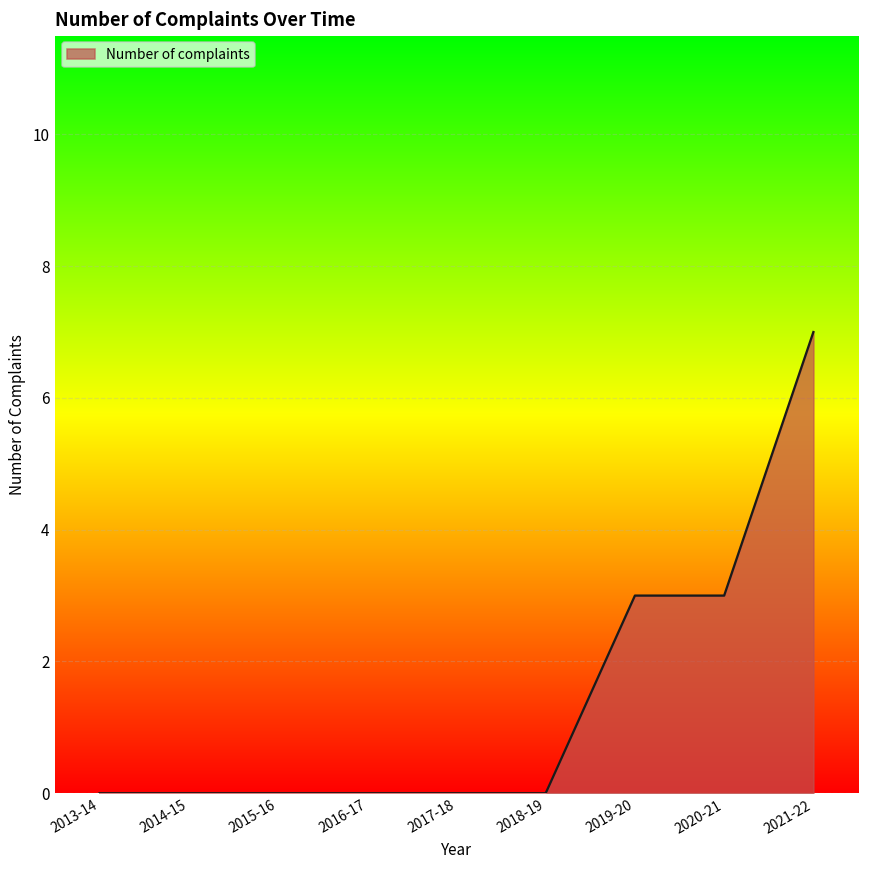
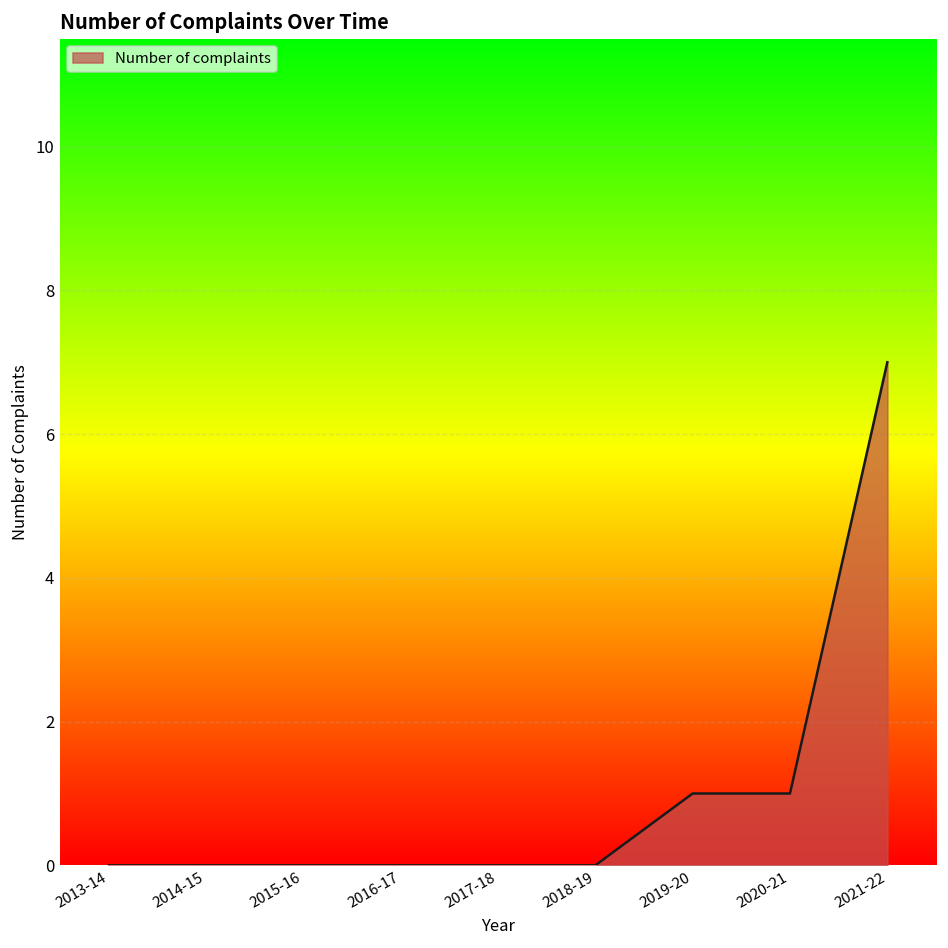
  {
    "2013-14": 0,
    "2014-15": 0,
    "2015-16": 0,
    "2016-17": 0,
    "2017-18": 0,
    "2018-19": 0,
-   "2019-20": 3,
-   "2020-21": 3,
+   "2019-20": 1,
+   "2020-21": 1,
    "2021-22": 7
  }
